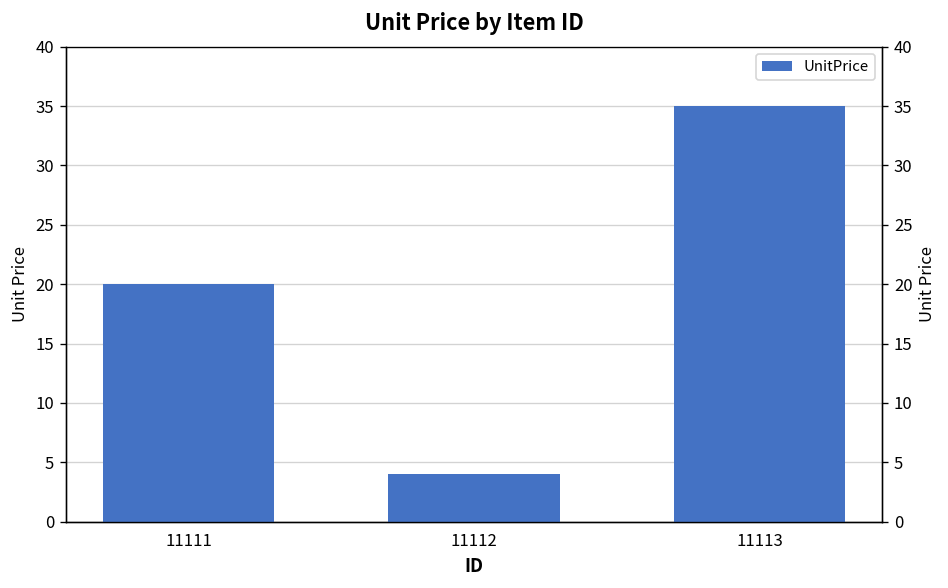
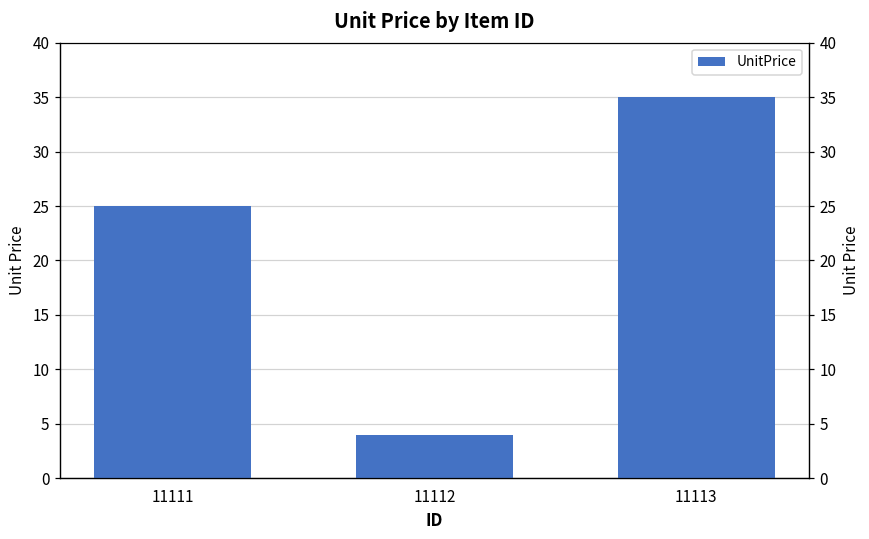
  {
-   "11111": 20,
+   "11111": 25,
    "11112": 4,
    "11113": 35
  }
